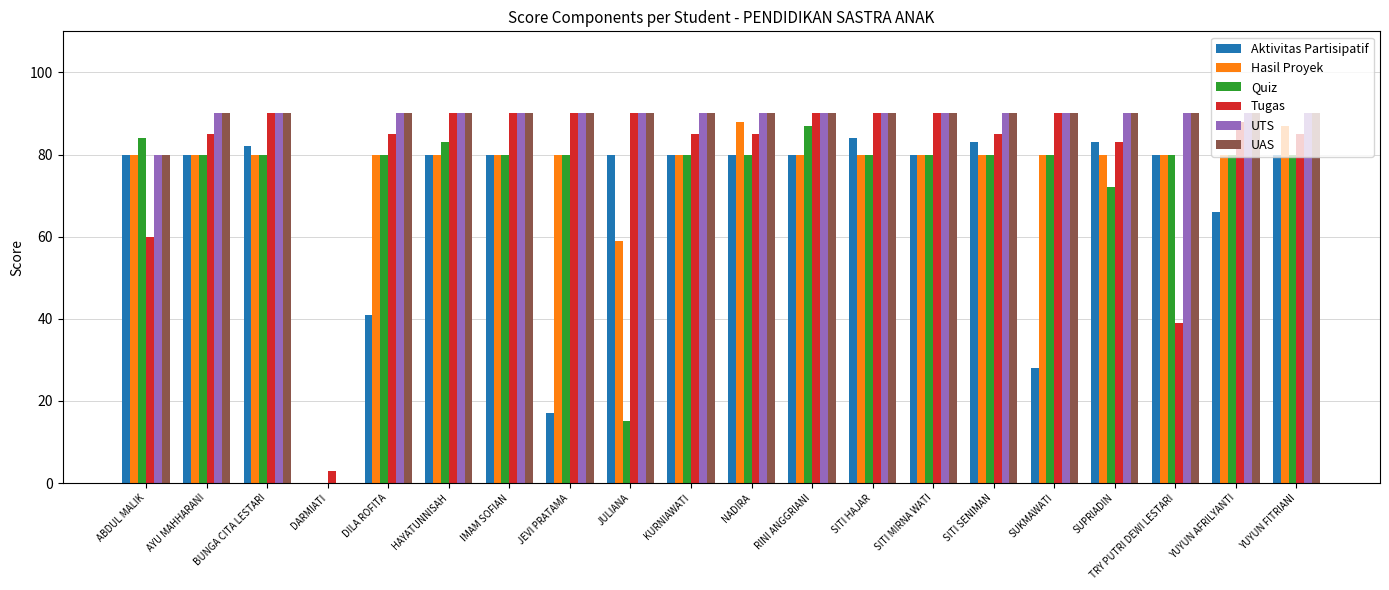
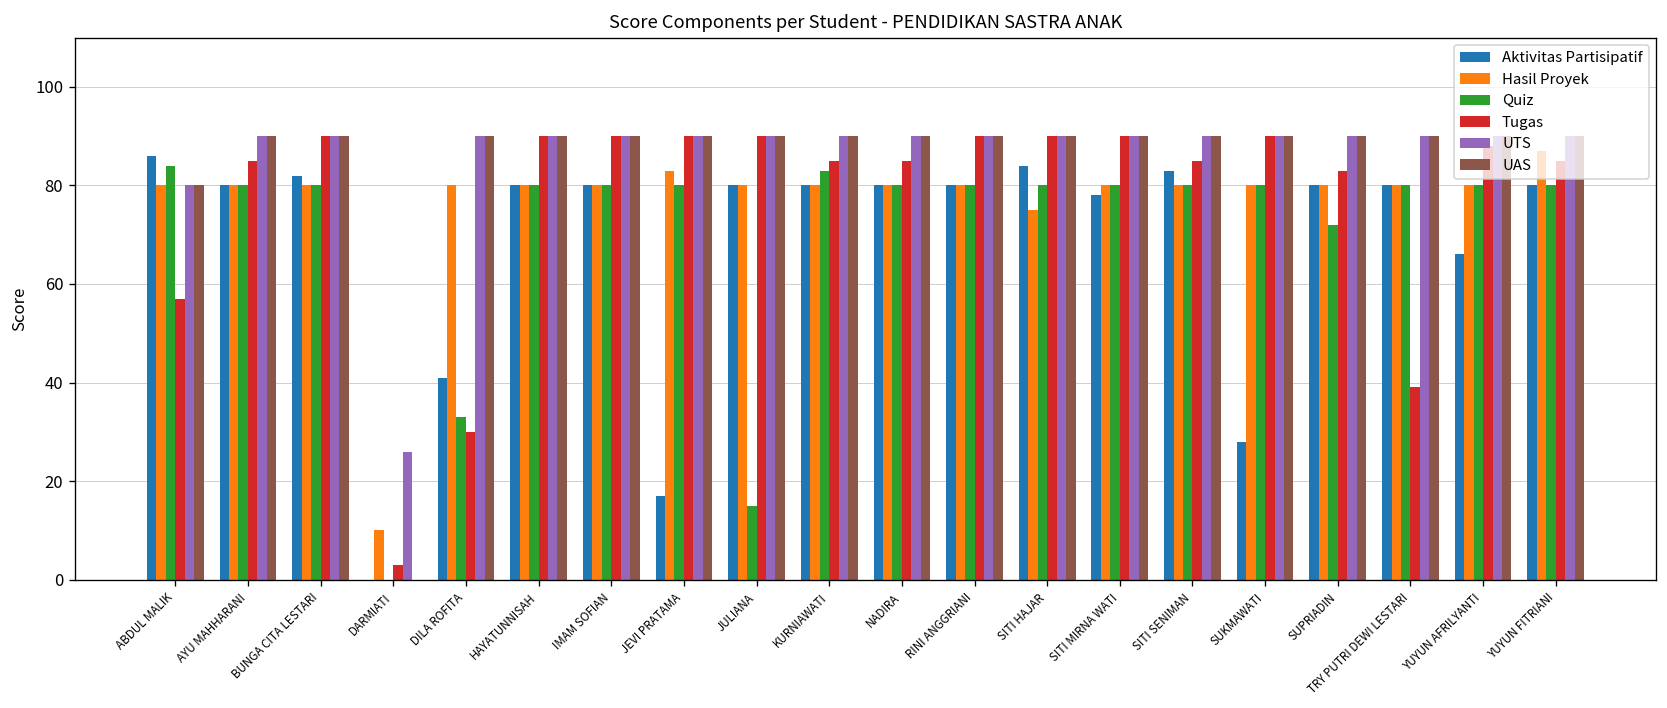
  {
    "Aktivitas Partisipatif": {
-     "ABDUL MALIK": 80,
+     "ABDUL MALIK": 86,
      "AYU MAHHARANI": 80,
      "BUNGA CITA LESTARI": 82,
      "DARMIATI": 0,
      "DILA ROFITA": 41,
      "HAYATUNNISAH": 80,
      "IMAM SOFIAN": 80,
      "JEVI PRATAMA": 17,
      "JULIANA": 80,
      "KURNIAWATI": 80,
      "NADIRA": 80,
      "RINI ANGGRIANI": 80,
      "SITI HAJAR": 84,
-     "SITI MIRNA WATI": 80,
+     "SITI MIRNA WATI": 78,
      "SITI SENIMAN": 83,
      "SUKMAWATI": 28,
-     "SUPRIADIN": 83,
+     "SUPRIADIN": 80,
      "TRY PUTRI DEWI LESTARI": 80,
      "YUYUN AFRILYANTI": 66
    },
    "Hasil Proyek": {
      "ABDUL MALIK": 80,
      "AYU MAHHARANI": 80,
      "BUNGA CITA LESTARI": 80,
-     "DARMIATI": 0,
+     "DARMIATI": 10,
      "DILA ROFITA": 80,
      "HAYATUNNISAH": 80,
      "IMAM SOFIAN": 80,
-     "JEVI PRATAMA": 80,
-     "JULIANA": 59,
+     "JEVI PRATAMA": 83,
+     "JULIANA": 80,
      "KURNIAWATI": 80,
-     "NADIRA": 88,
+     "NADIRA": 80,
      "RINI ANGGRIANI": 80,
-     "SITI HAJAR": 80,
+     "SITI HAJAR": 75,
      "SITI MIRNA WATI": 80,
      "SITI SENIMAN": 80,
      "SUKMAWATI": 80,
      "SUPRIADIN": 80,
      "TRY PUTRI DEWI LESTARI": 80
    },
    "Quiz": {
      "ABDUL MALIK": 84,
      "AYU MAHHARANI": 80,
      "BUNGA CITA LESTARI": 80,
      "DARMIATI": 0,
-     "DILA ROFITA": 80,
-     "HAYATUNNISAH": 83,
+     "DILA ROFITA": 33,
+     "HAYATUNNISAH": 80,
      "IMAM SOFIAN": 80,
      "JEVI PRATAMA": 80,
      "JULIANA": 15,
-     "KURNIAWATI": 80,
+     "KURNIAWATI": 83,
      "NADIRA": 80,
-     "RINI ANGGRIANI": 87,
+     "RINI ANGGRIANI": 80,
      "SITI HAJAR": 80,
      "SITI MIRNA WATI": 80,
      "SITI SENIMAN": 80,
      "SUKMAWATI": 80,
      "SUPRIADIN": 72,
      "TRY PUTRI DEWI LESTARI": 80
    },
    "Tugas": {
-     "ABDUL MALIK": 60,
+     "ABDUL MALIK": 57,
      "AYU MAHHARANI": 85,
      "BUNGA CITA LESTARI": 90,
      "DARMIATI": 3,
-     "DILA ROFITA": 85,
+     "DILA ROFITA": 30,
      "HAYATUNNISAH": 90,
      "IMAM SOFIAN": 90,
      "JEVI PRATAMA": 90,
      "JULIANA": 90,
      "KURNIAWATI": 85,
      "NADIRA": 85,
      "RINI ANGGRIANI": 90,
      "SITI HAJAR": 90,
      "SITI MIRNA WATI": 90,
      "SITI SENIMAN": 85,
      "SUKMAWATI": 90,
      "SUPRIADIN": 83,
      "TRY PUTRI DEWI LESTARI": 39
    },
    "UTS": {
      "ABDUL MALIK": 80,
      "AYU MAHHARANI": 90,
      "BUNGA CITA LESTARI": 90,
-     "DARMIATI": 0,
+     "DARMIATI": 26,
      "DILA ROFITA": 90,
      "HAYATUNNISAH": 90,
      "IMAM SOFIAN": 90,
      "JEVI PRATAMA": 90,
      "JULIANA": 90,
      "KURNIAWATI": 90,
      "NADIRA": 90,
      "RINI ANGGRIANI": 90,
      "SITI HAJAR": 90,
      "SITI MIRNA WATI": 90,
      "SITI SENIMAN": 90,
      "SUKMAWATI": 90,
      "SUPRIADIN": 90,
      "TRY PUTRI DEWI LESTARI": 90
    },
    "UAS": {
      "ABDUL MALIK": 80,
      "AYU MAHHARANI": 90,
      "BUNGA CITA LESTARI": 90,
      "DARMIATI": 0,
      "DILA ROFITA": 90,
      "HAYATUNNISAH": 90,
      "IMAM SOFIAN": 90,
      "JEVI PRATAMA": 90,
      "JULIANA": 90,
      "KURNIAWATI": 90,
      "NADIRA": 90,
      "RINI ANGGRIANI": 90,
      "SITI HAJAR": 90,
      "SITI MIRNA WATI": 90,
      "SITI SENIMAN": 90,
      "SUKMAWATI": 90,
      "SUPRIADIN": 90,
      "TRY PUTRI DEWI LESTARI": 90
    }
  }
